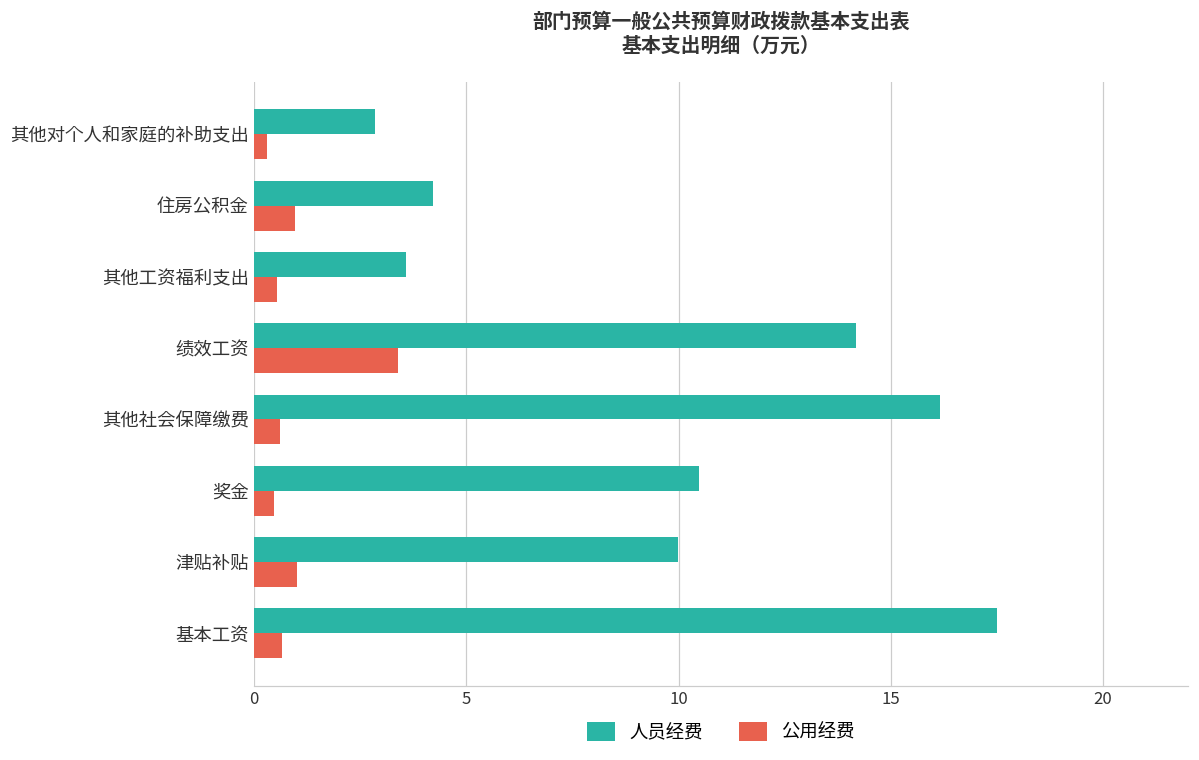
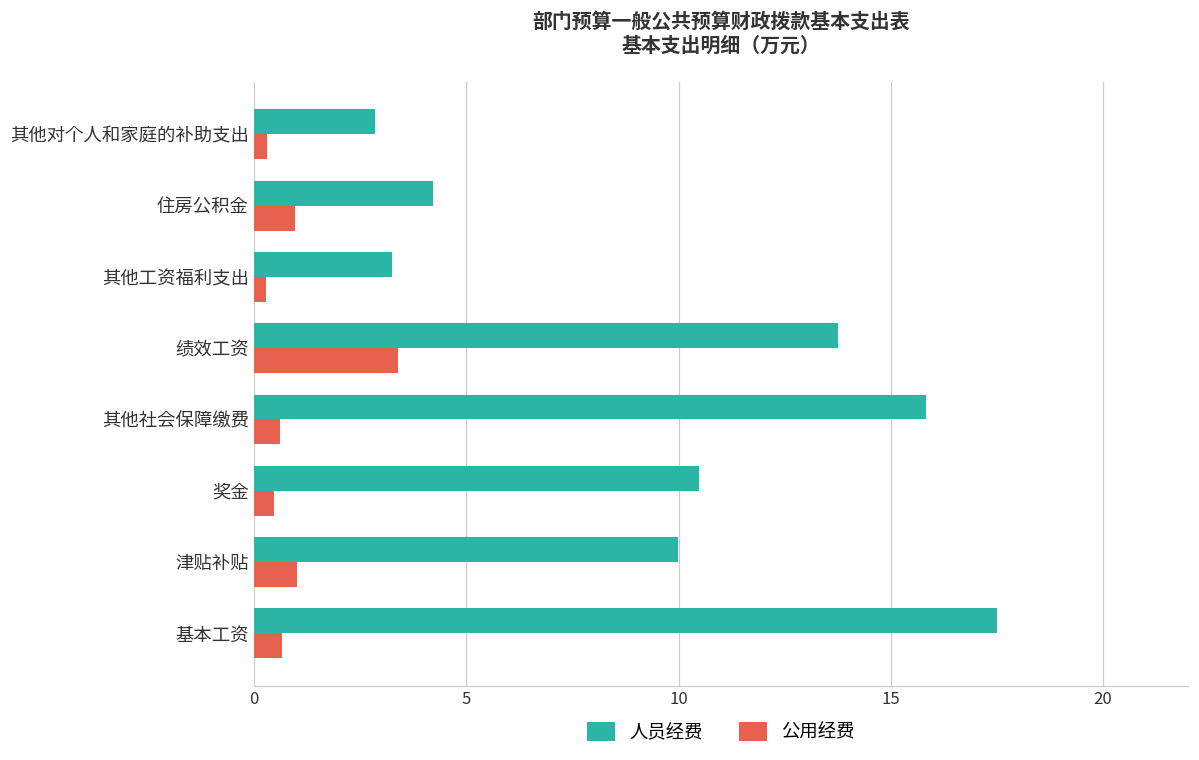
  {
    "人员经费": {
      "其他对个人和家庭的补助支出": 2.8,
      "住房公积金": 4.2,
-     "其他工资福利支出": 3.6,
-     "绩效工资": 14.2,
-     "其他社会保障缴费": 16.2,
+     "其他工资福利支出": 3.2,
+     "绩效工资": 13.8,
+     "其他社会保障缴费": 15.8,
      "奖金": 10.5,
      "津贴补贴": 10.0,
      "基本工资": 17.5
    },
    "公用经费": {
      "其他对个人和家庭的补助支出": 0.3,
      "住房公积金": 1.0,
-     "其他工资福利支出": 0.5,
+     "其他工资福利支出": 0.3,
      "绩效工资": 3.4,
      "其他社会保障缴费": 0.6,
      "奖金": 0.5,
      "津贴补贴": 1.0,
      "基本工资": 0.7
    }
  }
